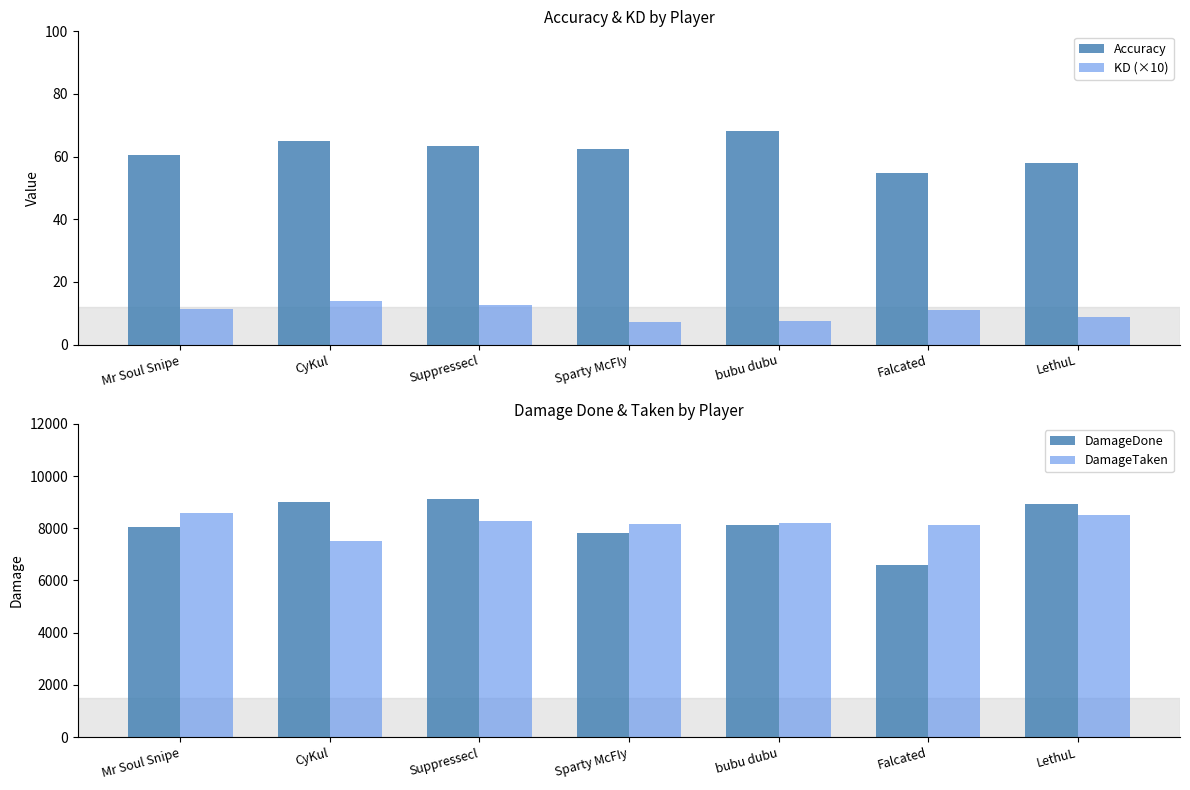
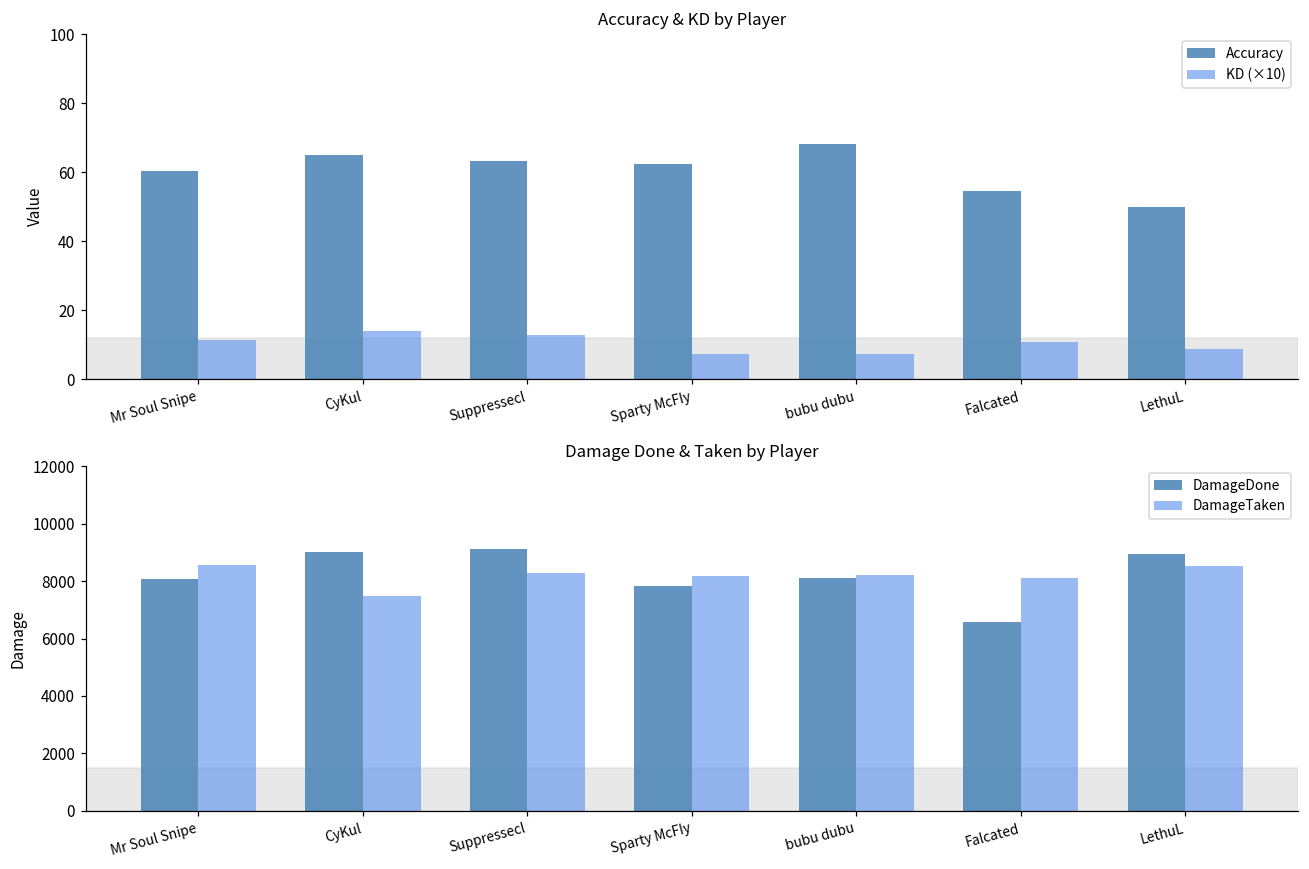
  {
    "Accuracy & KD by Player": {
      "Accuracy": {
        "Mr Soul Snipe": 60,
        "CyKul": 65,
        "Suppressecl": 63,
        "Sparty McFIy": 62,
        "bubu dubu": 68,
        "Falcated": 55,
-       "LethuL": 58
+       "LethuL": 50
      },
      "KD (×10)": {
        "Mr Soul Snipe": 11,
        "CyKul": 14,
        "Suppressecl": 13,
        "Sparty McFIy": 7,
        "bubu dubu": 7,
        "Falcated": 11,
        "LethuL": 9
      }
    },
    "Damage Done & Taken by Player": {
      "DamageDone": {
        "Mr Soul Snipe": 8100,
        "CyKul": 9000,
        "Suppressecl": 9100,
        "Sparty McFIy": 7800,
        "bubu dubu": 8100,
        "Falcated": 6600,
        "LethuL": 8900
      },
      "DamageTaken": {
        "Mr Soul Snipe": 8600,
        "CyKul": 7500,
        "Suppressecl": 8300,
        "Sparty McFIy": 8200,
        "bubu dubu": 8200,
        "Falcated": 8100,
        "LethuL": 8500
      }
    }
  }
